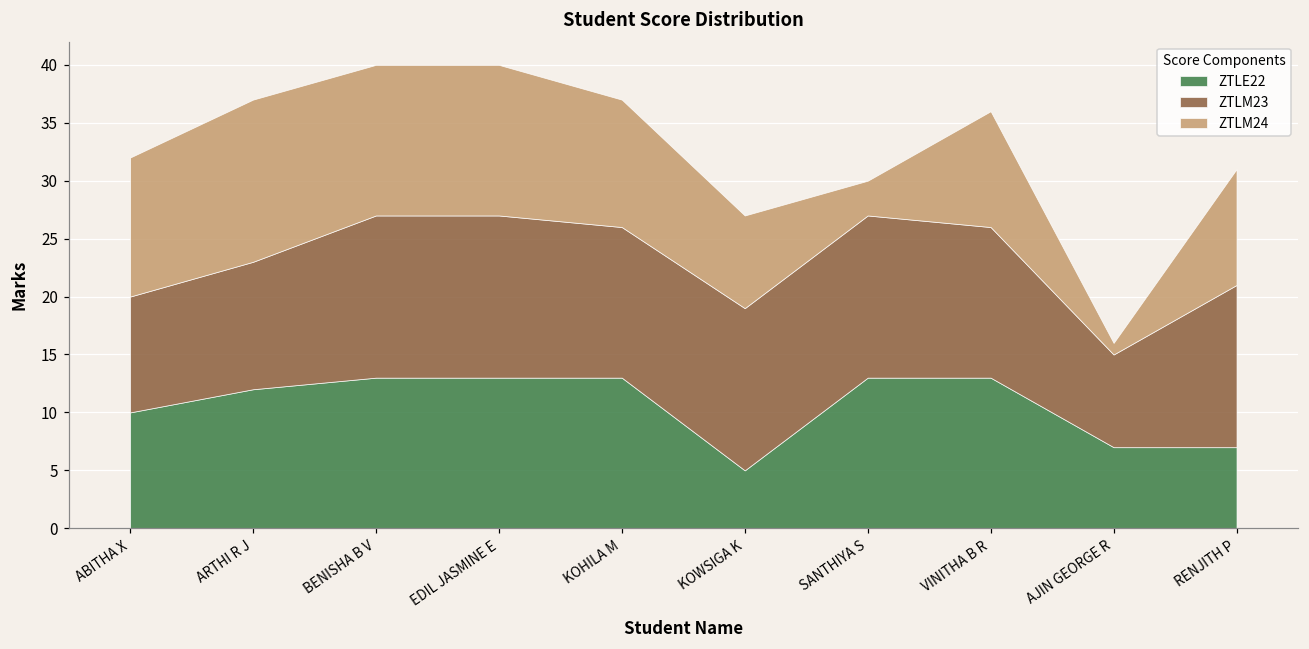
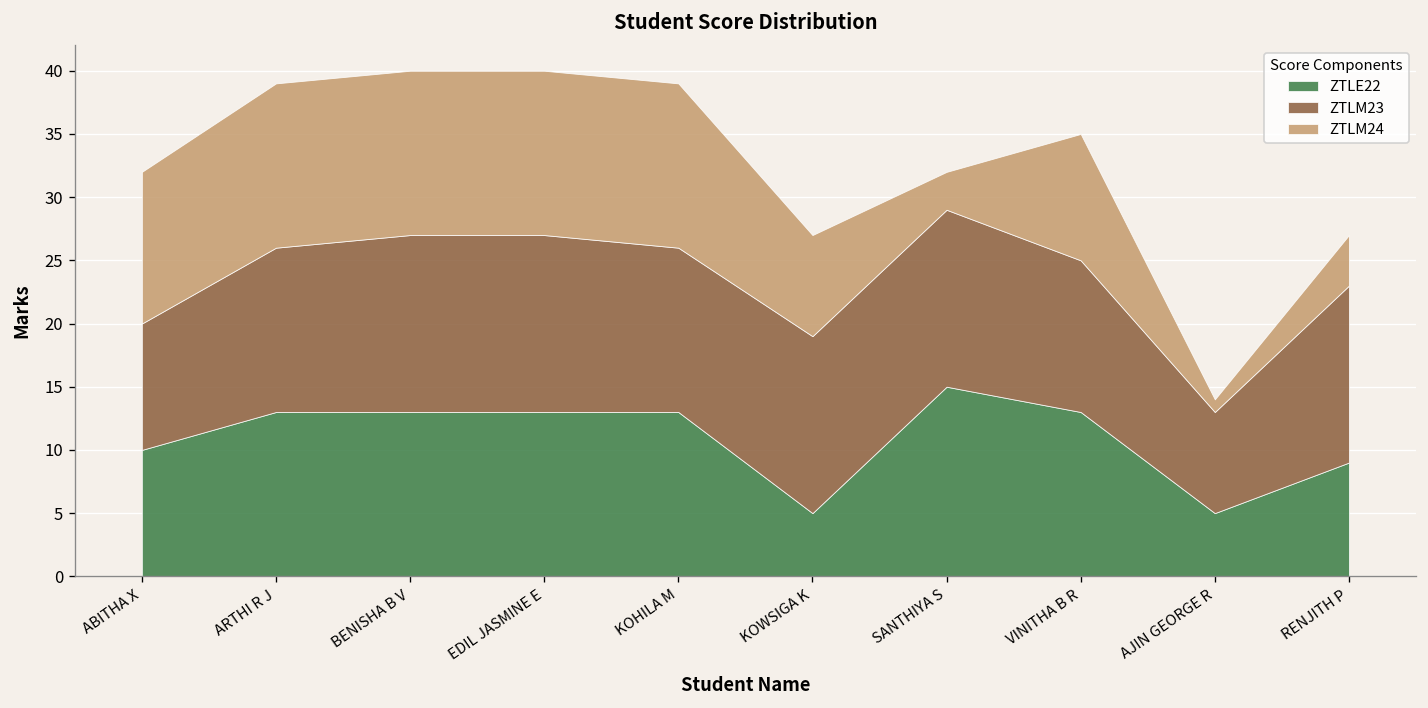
  {
    "ZTLE22": {
      "ABITHA X": 10,
-     "ARTHI R J": 12,
+     "ARTHI R J": 13,
      "BENISHA B V": 13,
      "EDIL JASMINE E": 13,
      "KOHILA M": 13,
      "KOWSIGA K": 5,
-     "SANTHIYA S": 13,
+     "SANTHIYA S": 15,
      "VINITHA B R": 13,
-     "AJIN GEORGE R": 7,
-     "RENJITH P": 7
+     "AJIN GEORGE R": 5,
+     "RENJITH P": 9
    },
    "ZTLM23": {
      "ABITHA X": 10,
-     "ARTHI R J": 11,
+     "ARTHI R J": 13,
      "BENISHA B V": 14,
      "EDIL JASMINE E": 14,
      "KOHILA M": 13,
      "KOWSIGA K": 14,
      "SANTHIYA S": 14,
-     "VINITHA B R": 13,
+     "VINITHA B R": 12,
      "AJIN GEORGE R": 8,
      "RENJITH P": 14
    },
    "ZTLM24": {
      "ABITHA X": 12,
-     "ARTHI R J": 14,
+     "ARTHI R J": 13,
      "BENISHA B V": 13,
      "EDIL JASMINE E": 13,
-     "KOHILA M": 11,
+     "KOHILA M": 13,
      "KOWSIGA K": 8,
      "SANTHIYA S": 3,
      "VINITHA B R": 10,
      "AJIN GEORGE R": 1,
-     "RENJITH P": 10
+     "RENJITH P": 4
    }
  }
